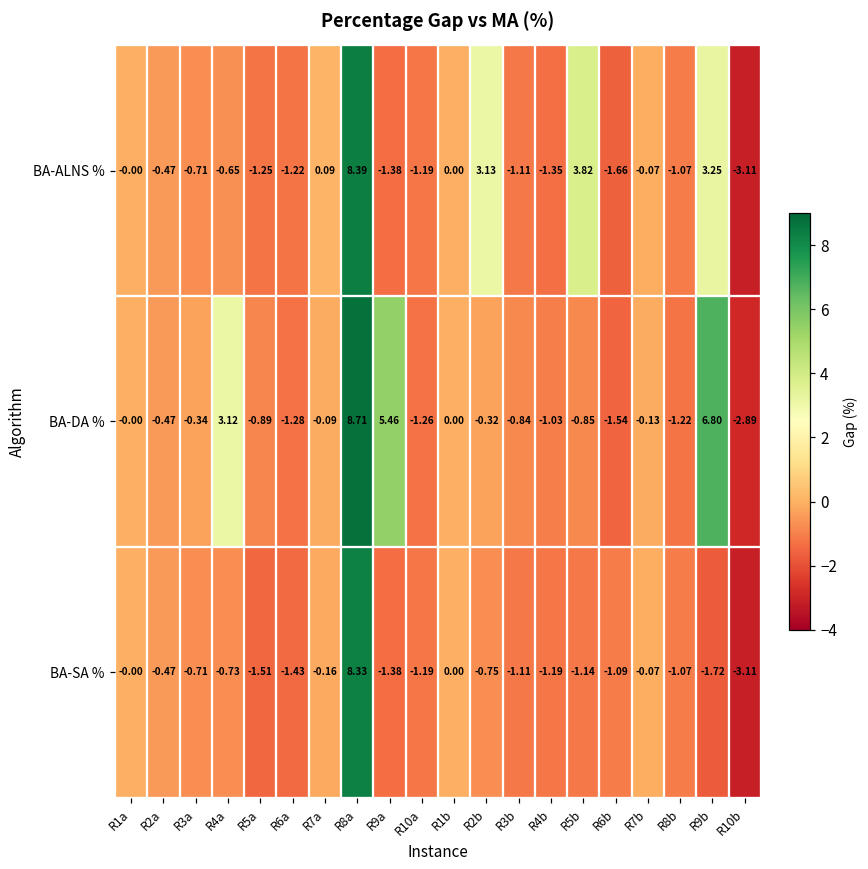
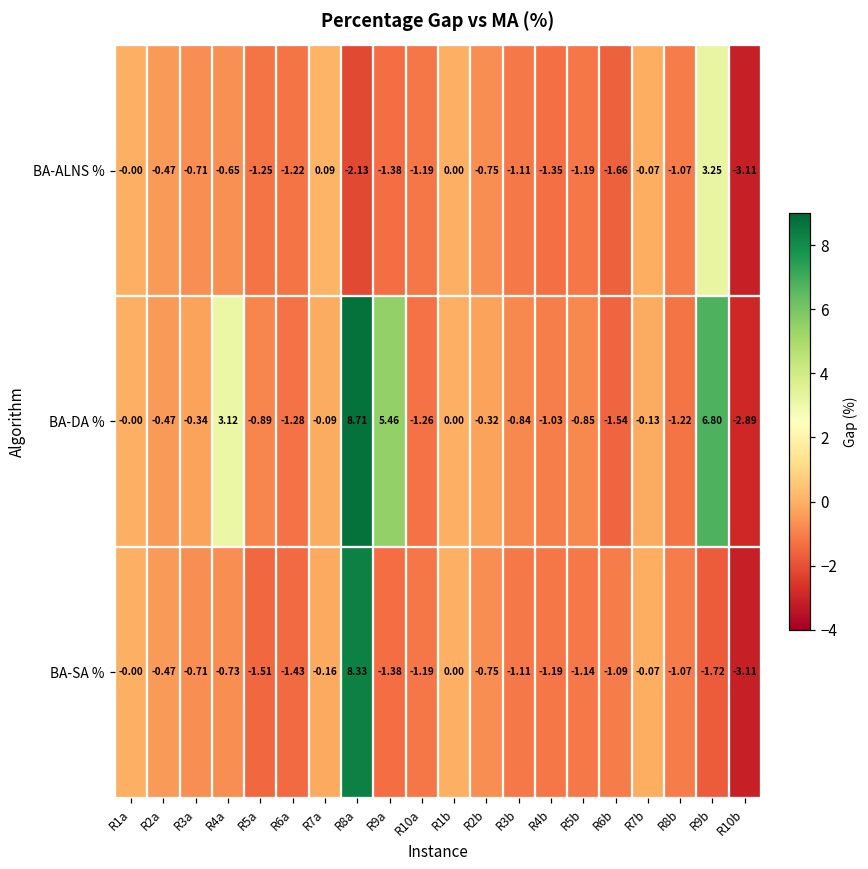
  {
    "BA-ALNS %": {
      "R1a": -0.00,
      "R2a": -0.47,
      "R3a": -0.71,
      "R4a": -0.65,
      "R5a": -1.25,
      "R6a": -1.22,
      "R7a": 0.09,
-     "R8a": 8.39,
+     "R8a": -2.13,
      "R9a": -1.38,
      "R10a": -1.19,
      "R1b": 0.00,
-     "R2b": 3.13,
+     "R2b": -0.75,
      "R3b": -1.11,
      "R4b": -1.35,
-     "R5b": 3.82,
+     "R5b": -1.19,
      "R6b": -1.66,
      "R7b": -0.07,
      "R8b": -1.07,
      "R9b": 3.25,
      "R10b": -3.11
    },
    "BA-DA %": {
      "R1a": -0.00,
      "R2a": -0.47,
      "R3a": -0.34,
      "R4a": 3.12,
      "R5a": -0.89,
      "R6a": -1.28,
      "R7a": -0.09,
      "R8a": 8.71,
      "R9a": 5.46,
      "R10a": -1.26,
      "R1b": 0.00,
      "R2b": -0.32,
      "R3b": -0.84,
      "R4b": -1.03,
      "R5b": -0.85,
      "R6b": -1.54,
      "R7b": -0.13,
      "R8b": -1.22,
      "R9b": 6.80,
      "R10b": -2.89
    },
    "BA-SA %": {
      "R1a": -0.00,
      "R2a": -0.47,
      "R3a": -0.71,
      "R4a": -0.73,
      "R5a": -1.51,
      "R6a": -1.43,
      "R7a": -0.16,
      "R8a": 8.33,
      "R9a": -1.38,
      "R10a": -1.19,
      "R1b": 0.00,
      "R2b": -0.75,
      "R3b": -1.11,
      "R4b": -1.19,
      "R5b": -1.14,
      "R6b": -1.09,
      "R7b": -0.07,
      "R8b": -1.07,
      "R9b": -1.72,
      "R10b": -3.11
    }
  }
